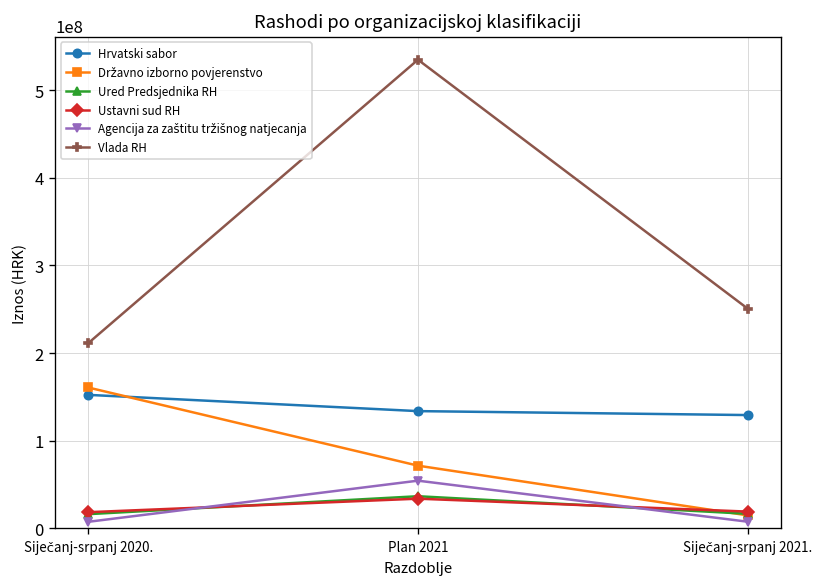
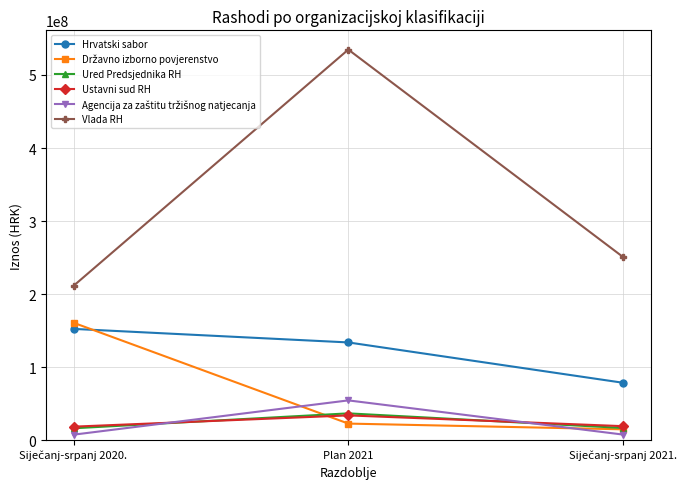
  {
    "Hrvatski sabor": {
      "Siječanj-srpanj 2020.": 150000000,
      "Plan 2021": 130000000,
-     "Siječanj-srpanj 2021.": 130000000
+     "Siječanj-srpanj 2021.": 80000000
    },
    "Državno izborno povjerenstvo": {
      "Siječanj-srpanj 2020.": 160000000,
-     "Plan 2021": 70000000
+     "Plan 2021": 20000000
    },
    "Agencija za zaštitu tržišnog natjecanja": {
      "Siječanj-srpanj 2020.": 10000000,
      "Plan 2021": 50000000,
      "Siječanj-srpanj 2021.": 10000000
    },
    "Vlada RH": {
      "Siječanj-srpanj 2020.": 210000000,
      "Plan 2021": 530000000,
      "Siječanj-srpanj 2021.": 250000000
    }
  }
